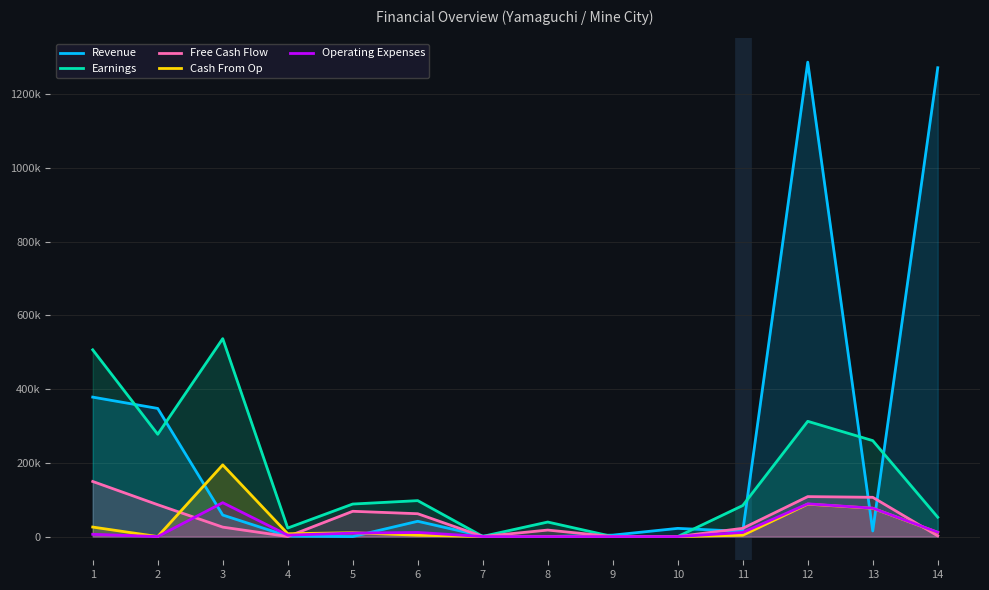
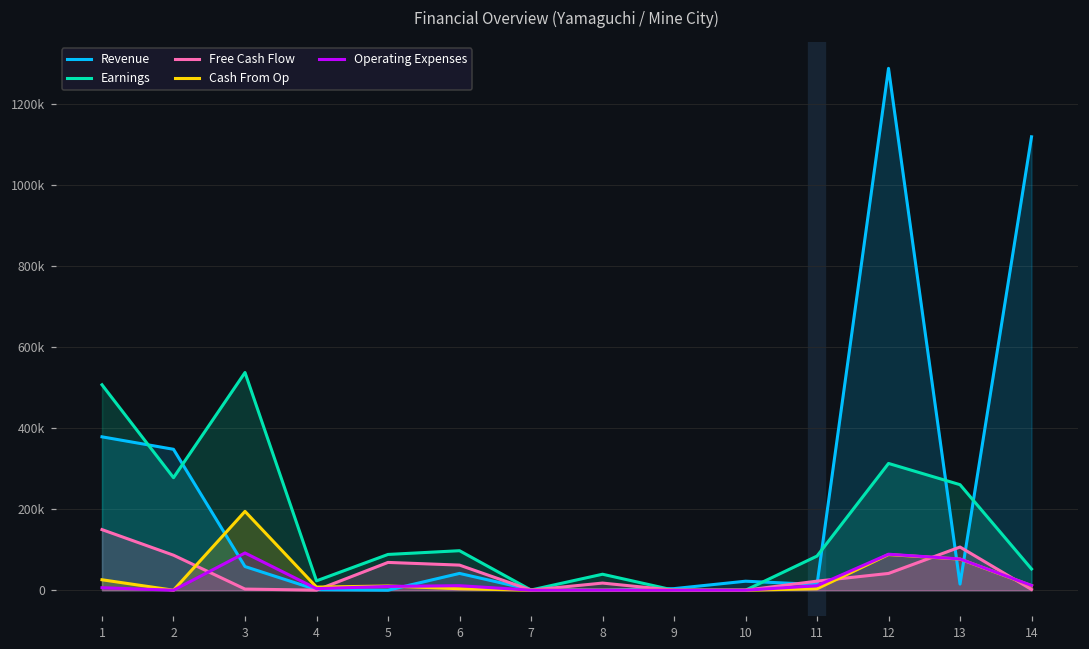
  {
    "Revenue": {
      "1": 380000,
      "2": 350000,
      "3": 60000,
      "5": 0,
      "6": 40000,
      "10": 20000,
      "12": 1290000,
      "13": 20000,
-     "14": 1270000
+     "14": 1120000
    },
    "Earnings": {
      "1": 510000,
      "2": 280000,
      "3": 540000,
      "4": 20000,
      "5": 90000,
      "6": 100000,
      "8": 40000,
      "11": 80000,
      "12": 310000,
      "13": 260000,
      "14": 50000
    },
    "Free Cash Flow": {
      "1": 150000,
      "2": 90000,
-     "3": 30000,
+     "3": 0,
      "5": 70000,
      "6": 60000,
      "8": 20000,
      "11": 20000,
-     "12": 110000,
+     "12": 40000,
      "13": 110000,
      "14": 0
    },
    "Cash From Op": {
      "1": 30000,
      "3": 190000,
      "6": 0,
      "11": 0
    },
    "Operating Expenses": {
      "1": 10000,
      "3": 90000,
      "6": 10000
    }
  }
